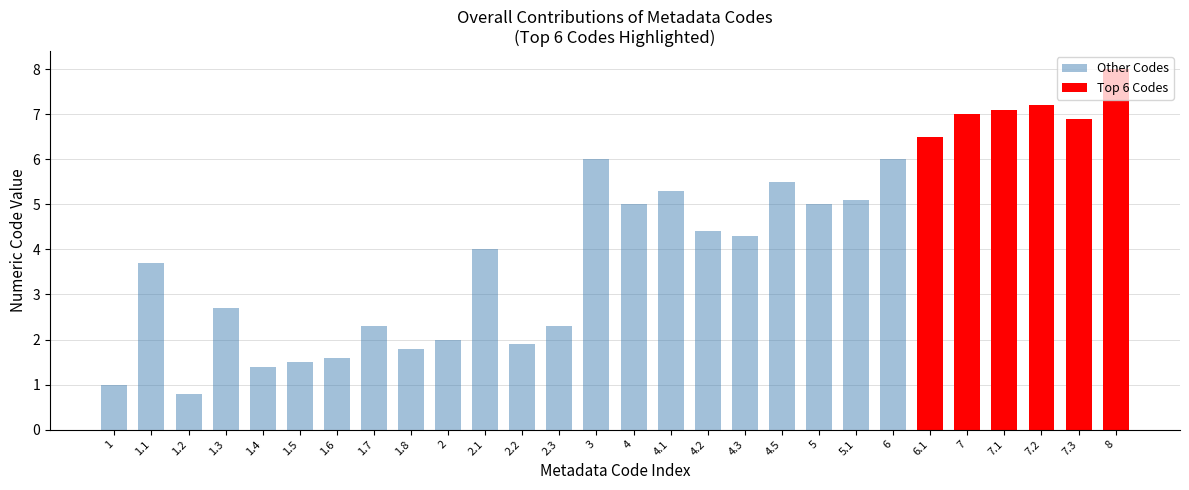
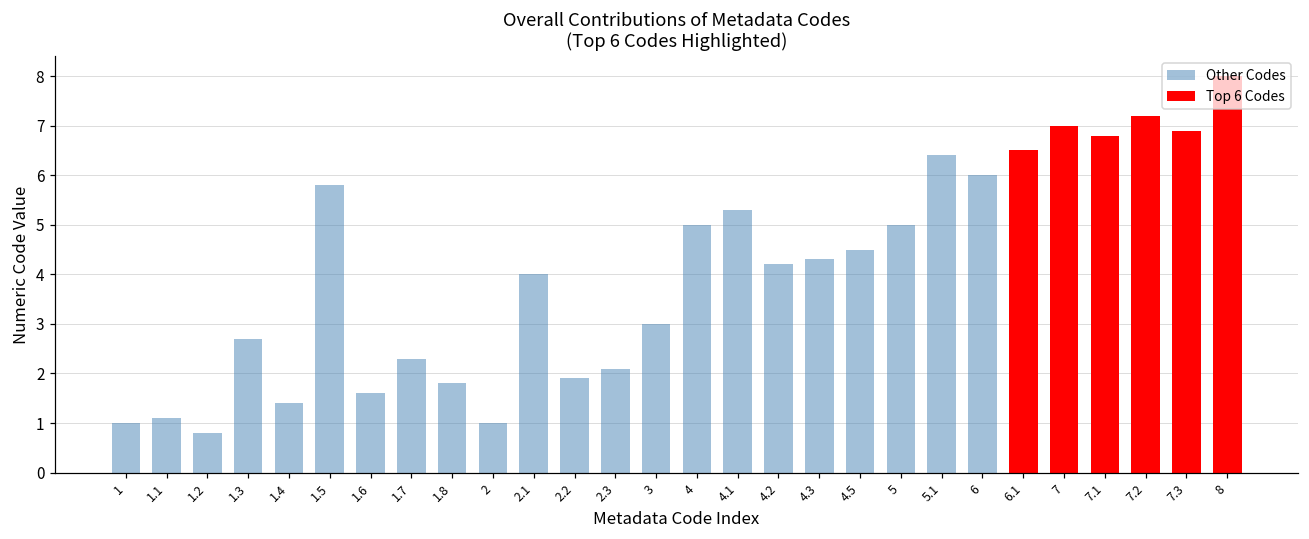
  {
    "Other Codes": {
      "1": 1.0,
-     "1.1": 3.7,
+     "1.1": 1.1,
      "1.2": 0.8,
      "1.3": 2.7,
      "1.4": 1.4,
-     "1.5": 1.5,
+     "1.5": 5.8,
      "1.6": 1.6,
      "1.7": 2.3,
      "1.8": 1.8,
-     "2": 2,
+     "2": 1,
      "2.1": 4.0,
      "2.2": 1.9,
-     "2.3": 2.3,
-     "3": 6,
+     "2.3": 2.1,
+     "3": 3,
      "4": 5.0,
      "4.1": 5.3,
-     "4.2": 4.4,
+     "4.2": 4.2,
      "4.3": 4.3,
-     "4.5": 5.5,
+     "4.5": 4.5,
      "5": 5.0,
-     "5.1": 5.1,
+     "5.1": 6.4,
      "6": 6.0
    },
    "Top 6 Codes": {
      "6.1": 6.5,
      "7": 7.0,
-     "7.1": 7.1,
+     "7.1": 6.8,
      "7.2": 7.2,
      "7.3": 6.9
    }
  }
